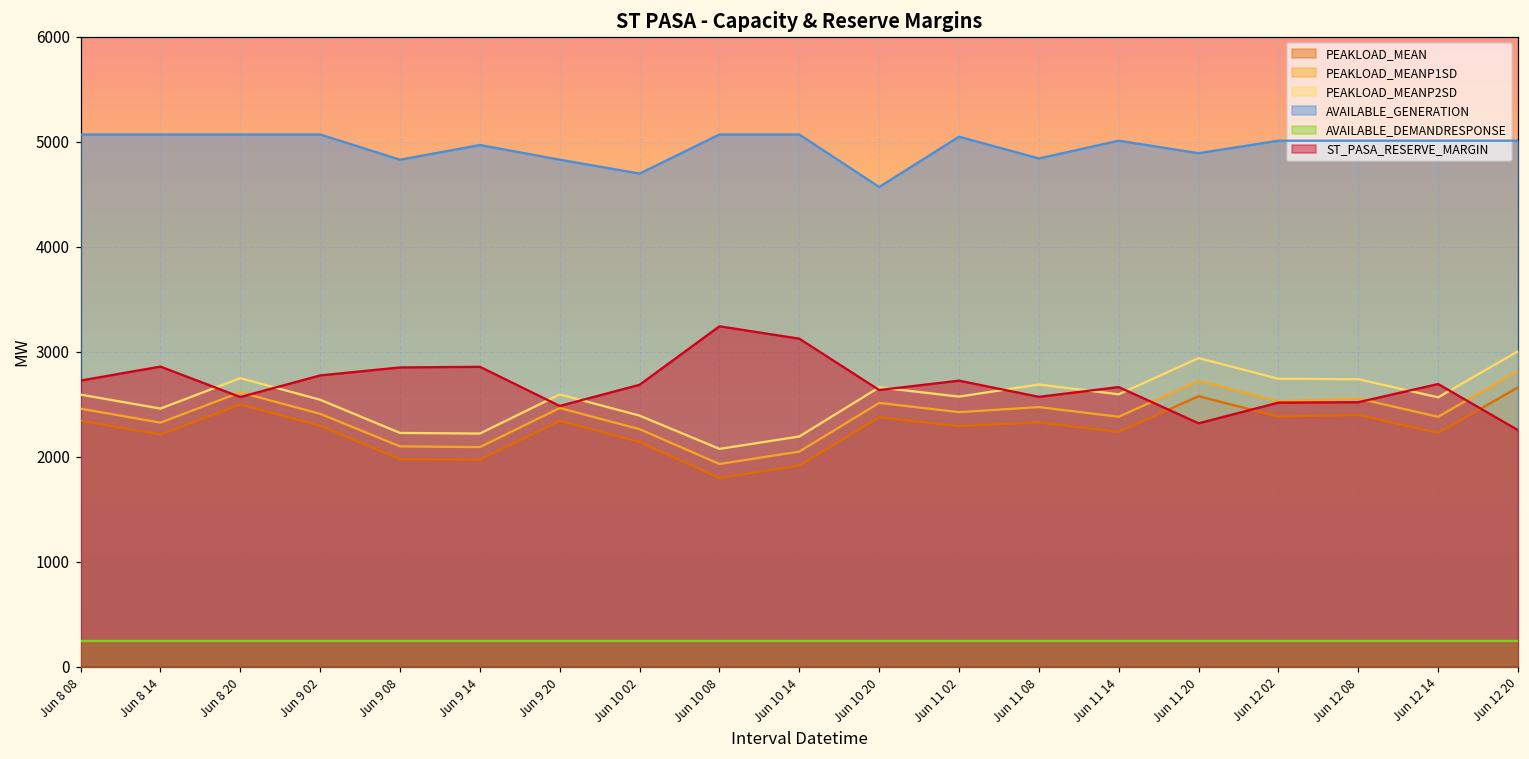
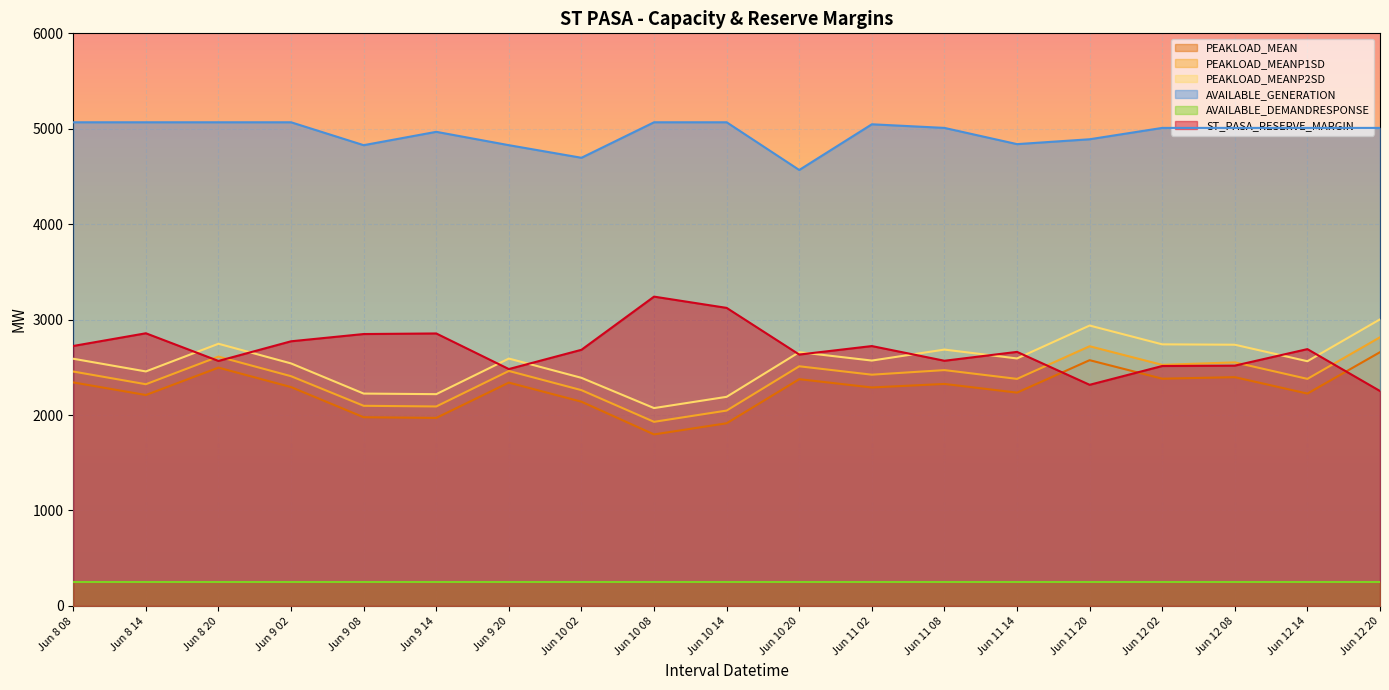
  {
    "AVAILABLE_GENERATION": {
      "Jun 8 08": 5100,
      "Jun 8 14": 5100,
      "Jun 8 20": 5100,
      "Jun 9 02": 5100,
      "Jun 9 08": 4800,
      "Jun 9 14": 5000,
      "Jun 9 20": 4800,
      "Jun 10 02": 4700,
      "Jun 10 08": 5100,
      "Jun 10 14": 5100,
      "Jun 10 20": 4600,
      "Jun 11 02": 5000,
-     "Jun 11 08": 4800,
-     "Jun 11 14": 5000,
+     "Jun 11 08": 5000,
+     "Jun 11 14": 4800,
      "Jun 11 20": 4900,
      "Jun 12 02": 5000,
      "Jun 12 20": 5000
    },
    "AVAILABLE_DEMANDRESPONSE": {
      "Jun 8 08": 200,
      "Jun 8 14": 200,
      "Jun 8 20": 200,
      "Jun 9 02": 200,
      "Jun 9 08": 200,
      "Jun 9 14": 200,
      "Jun 9 20": 200,
      "Jun 10 02": 200,
      "Jun 10 08": 200,
      "Jun 10 14": 200,
      "Jun 10 20": 200,
      "Jun 11 02": 200,
      "Jun 11 08": 200,
      "Jun 11 14": 200,
      "Jun 11 20": 200,
      "Jun 12 02": 200,
      "Jun 12 08": 200,
      "Jun 12 14": 200,
      "Jun 12 20": 200
    },
    "ST_PASA_RESERVE_MARGIN": {
      "Jun 8 08": 2700,
      "Jun 8 14": 2900,
      "Jun 8 20": 2600,
      "Jun 9 02": 2800,
      "Jun 9 08": 2800,
      "Jun 9 14": 2900,
      "Jun 10 02": 2700,
      "Jun 10 08": 3200,
      "Jun 10 14": 3100,
      "Jun 11 02": 2700,
      "Jun 11 08": 2600,
      "Jun 11 14": 2700,
      "Jun 11 20": 2300,
      "Jun 12 08": 2500,
      "Jun 12 14": 2700,
      "Jun 12 20": 2300
    }
  }
